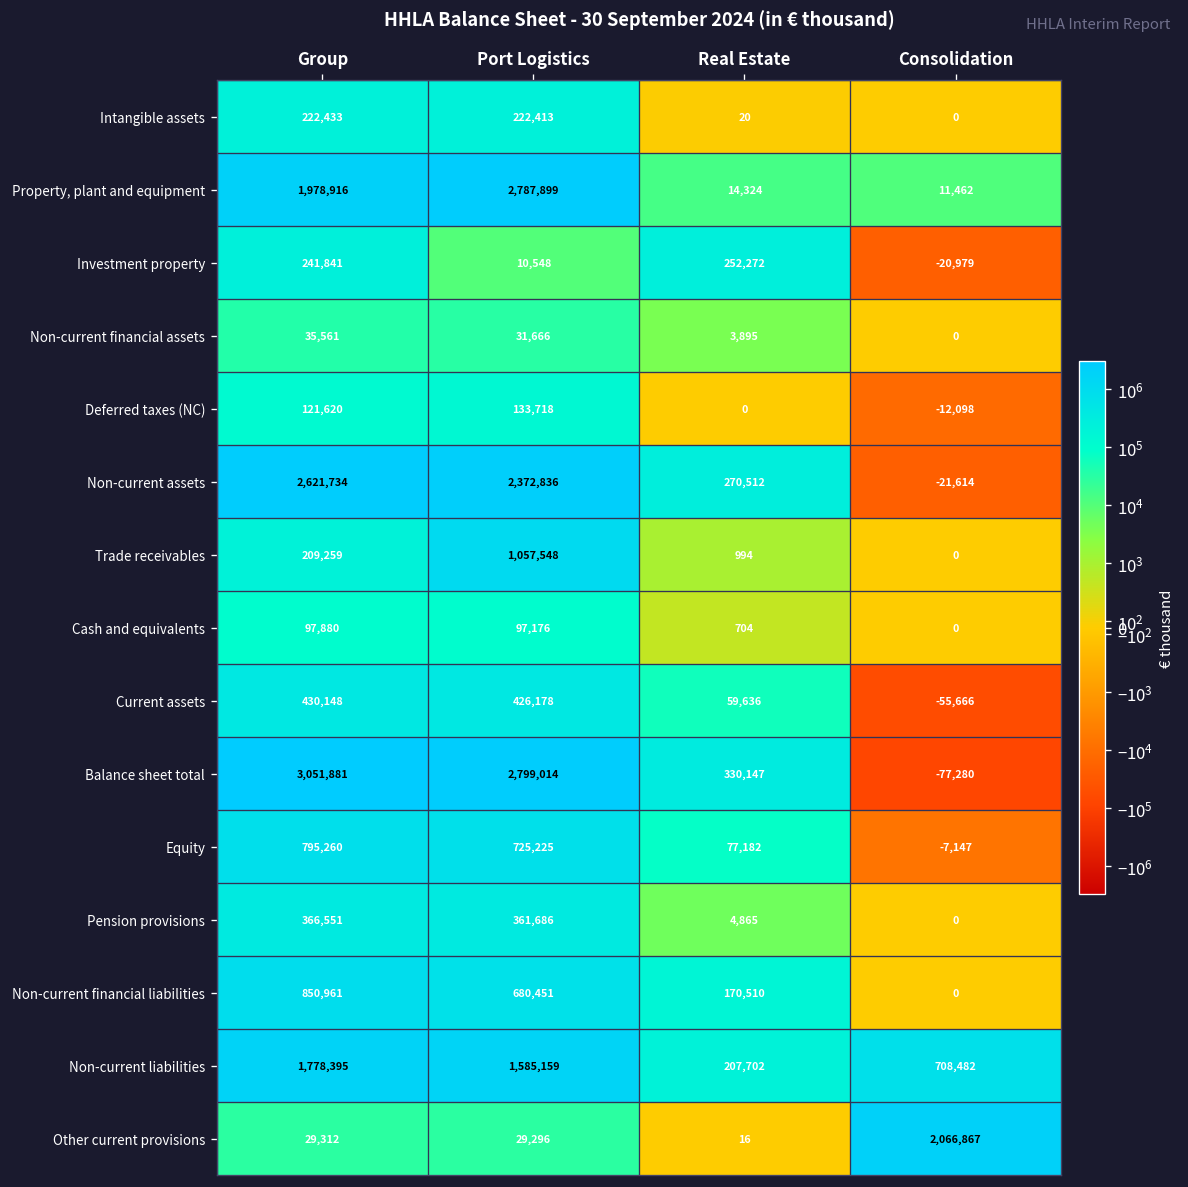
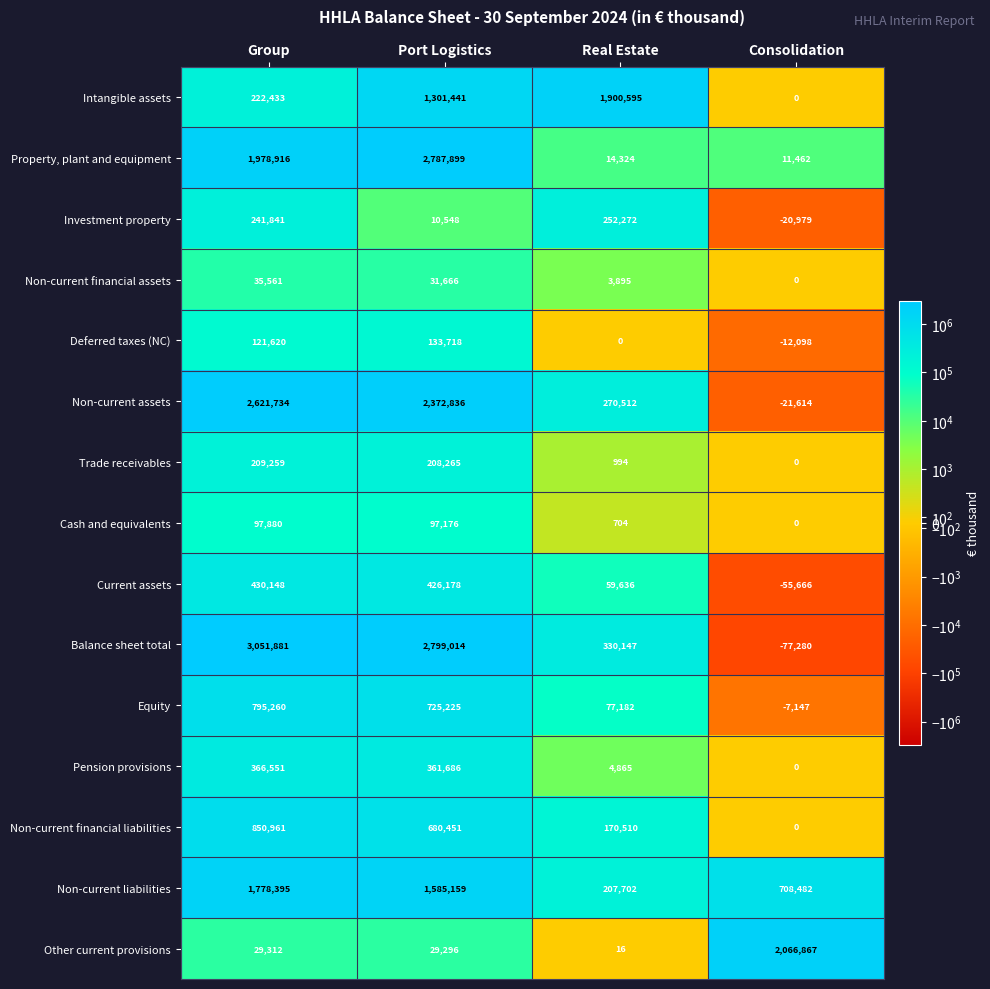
  {
    "Intangible assets": {
      "Group": "222,433",
-     "Port Logistics": "222,413",
-     "Real Estate": "20",
+     "Port Logistics": "1,301,441",
+     "Real Estate": "1,900,595",
      "Consolidation": "0"
    },
    "Property, plant and equipment": {
      "Group": "1,978,916",
      "Port Logistics": "2,787,899",
      "Real Estate": "14,324",
      "Consolidation": "11,462"
    },
    "Investment property": {
      "Group": "241,841",
      "Port Logistics": "10,548",
      "Real Estate": "252,272",
      "Consolidation": "-20,979"
    },
    "Non-current financial assets": {
      "Group": "35,561",
      "Port Logistics": "31,666",
      "Real Estate": "3,895",
      "Consolidation": "0"
    },
    "Deferred taxes (NC)": {
      "Group": "121,620",
      "Port Logistics": "133,718",
      "Real Estate": "0",
      "Consolidation": "-12,098"
    },
    "Non-current assets": {
      "Group": "2,621,734",
      "Port Logistics": "2,372,836",
      "Real Estate": "270,512",
      "Consolidation": "-21,614"
    },
    "Trade receivables": {
      "Group": "209,259",
-     "Port Logistics": "1,057,548",
+     "Port Logistics": "208,265",
      "Real Estate": "994",
      "Consolidation": "0"
    },
    "Cash and equivalents": {
      "Group": "97,880",
      "Port Logistics": "97,176",
      "Real Estate": "704",
      "Consolidation": "0"
    },
    "Current assets": {
      "Group": "430,148",
      "Port Logistics": "426,178",
      "Real Estate": "59,636",
      "Consolidation": "-55,666"
    },
    "Balance sheet total": {
      "Group": "3,051,881",
      "Port Logistics": "2,799,014",
      "Real Estate": "330,147",
      "Consolidation": "-77,280"
    },
    "Equity": {
      "Group": "795,260",
      "Port Logistics": "725,225",
      "Real Estate": "77,182",
      "Consolidation": "-7,147"
    },
    "Pension provisions": {
      "Group": "366,551",
      "Port Logistics": "361,686",
      "Real Estate": "4,865",
      "Consolidation": "0"
    },
    "Non-current financial liabilities": {
      "Group": "850,961",
      "Port Logistics": "680,451",
      "Real Estate": "170,510",
      "Consolidation": "0"
    },
    "Non-current liabilities": {
      "Group": "1,778,395",
      "Port Logistics": "1,585,159",
      "Real Estate": "207,702",
      "Consolidation": "708,482"
    },
    "Other current provisions": {
      "Group": "29,312",
      "Port Logistics": "29,296",
      "Real Estate": "16",
      "Consolidation": "2,066,867"
    }
  }
